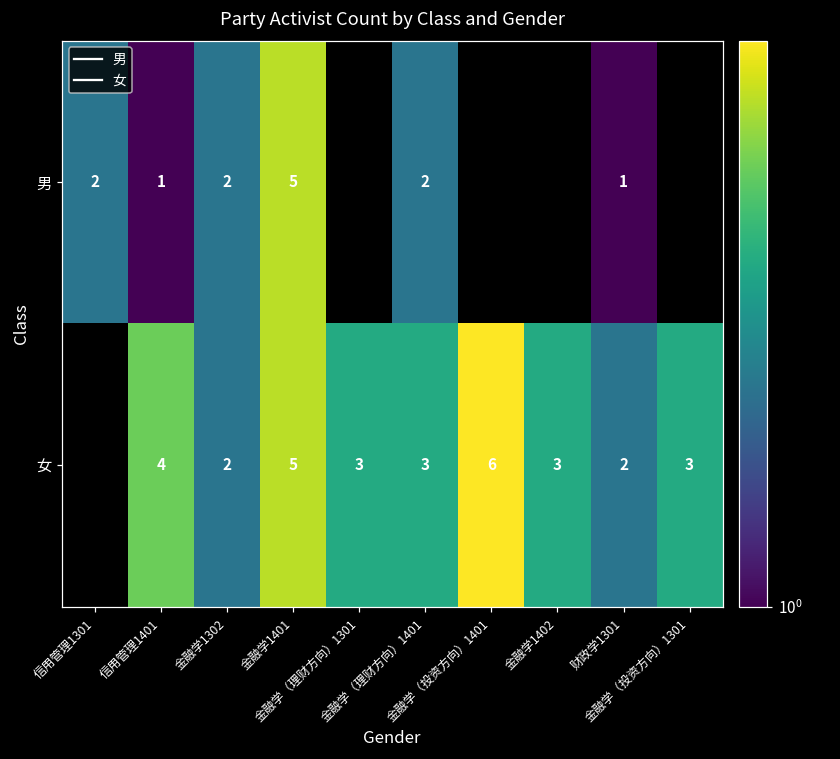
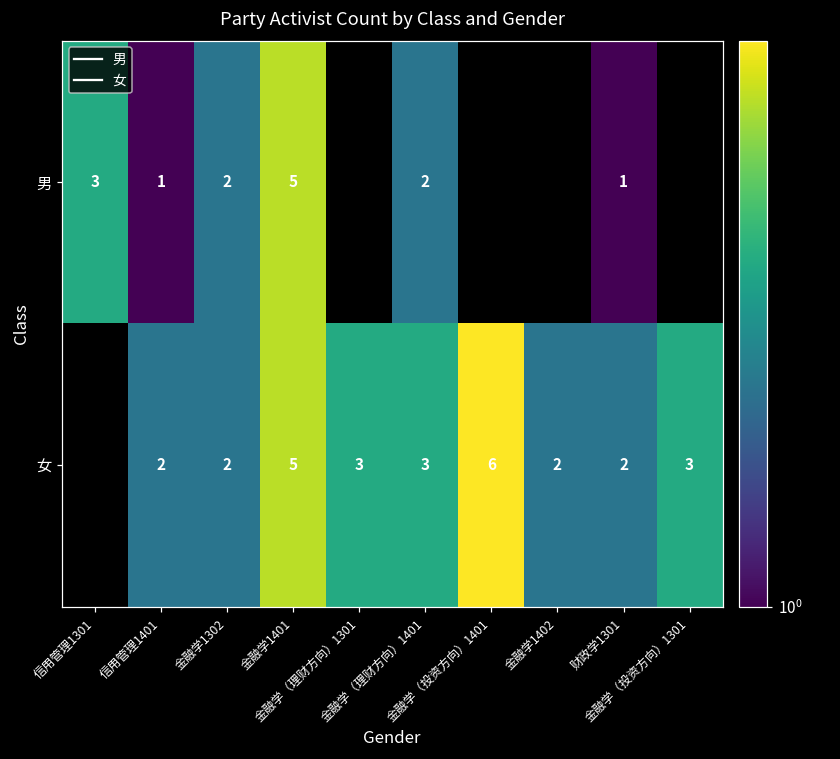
  {
    "男": {
-     "信用管理1301": 2,
+     "信用管理1301": 3,
      "信用管理1401": 1,
      "金融学1302": 2,
      "金融学1401": 5,
      "金融学（理财方向）1401": 2,
      "财政学1301": 1
    },
    "女": {
-     "信用管理1401": 4,
+     "信用管理1401": 2,
      "金融学1302": 2,
      "金融学1401": 5,
      "金融学（理财方向）1301": 3,
      "金融学（理财方向）1401": 3,
      "金融学（投资方向）1401": 6,
-     "金融学1402": 3,
+     "金融学1402": 2,
      "财政学1301": 2,
      "金融学（投资方向）1301": 3
    }
  }
